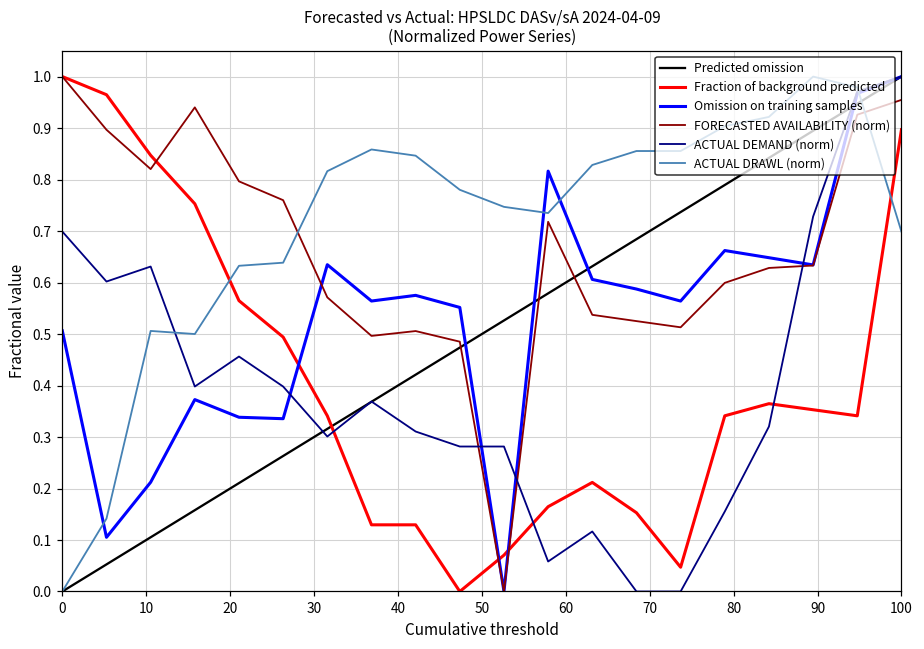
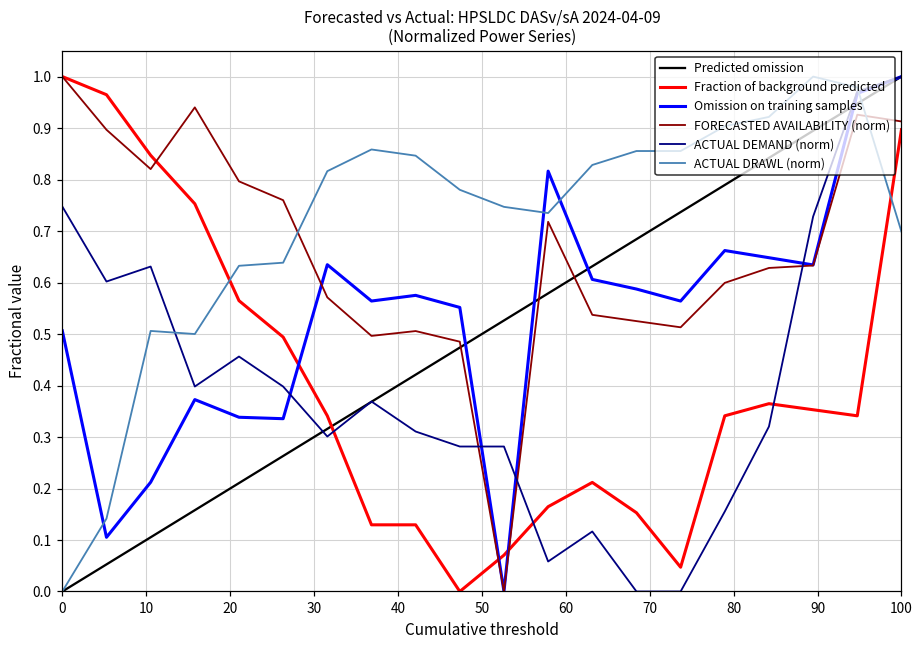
  {
    "Fraction of background predicted": {
      "100": 0.90
    },
    "Omission on training samples": {
      "0": 0.51
    },
    "FORECASTED AVAILABILITY (norm)": {
-     "100": 0.95
+     "100": 0.91
    },
    "ACTUAL DEMAND (norm)": {
-     "0": 0.70
+     "0": 0.75
    },
    "ACTUAL DRAWL (norm)": {
      "100": 0.70
    }
  }
